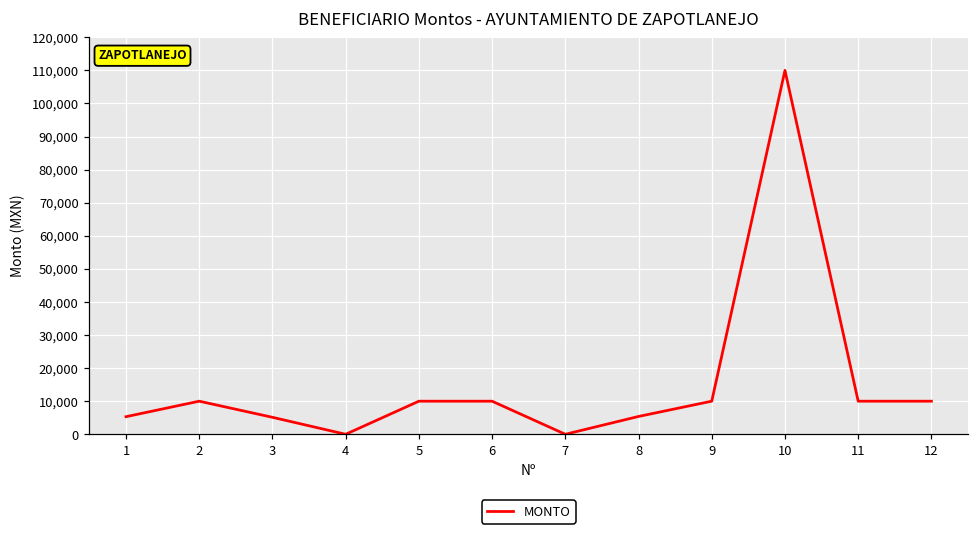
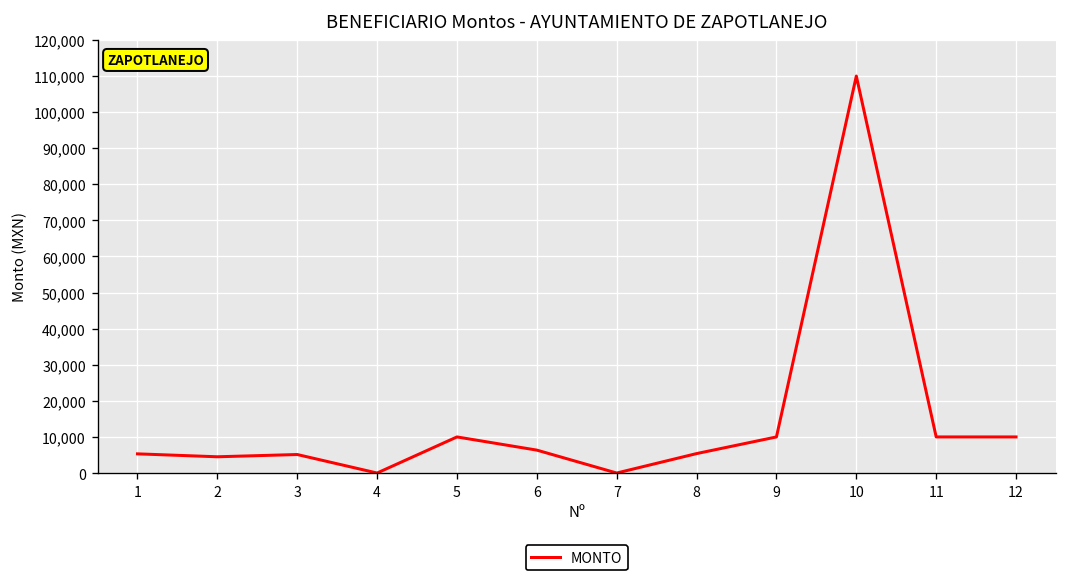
  {
    "1": "5,000",
-   "2": "10,000",
+   "2": "5,000",
    "3": "5,000",
    "4": "0",
    "5": "10,000",
-   "6": "10,000",
+   "6": "6,000",
    "7": "0",
    "8": "5,000",
    "9": "10,000",
    "10": "110,000",
    "11": "10,000",
    "12": "10,000"
  }
